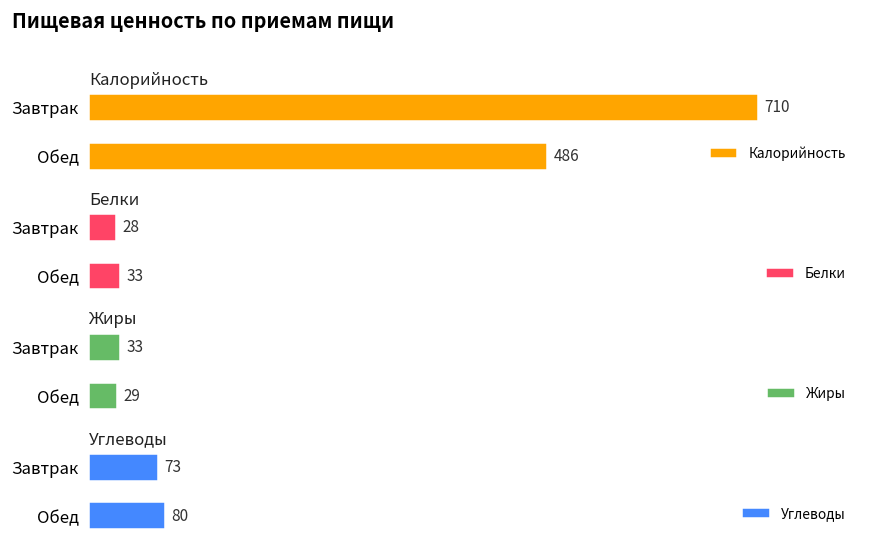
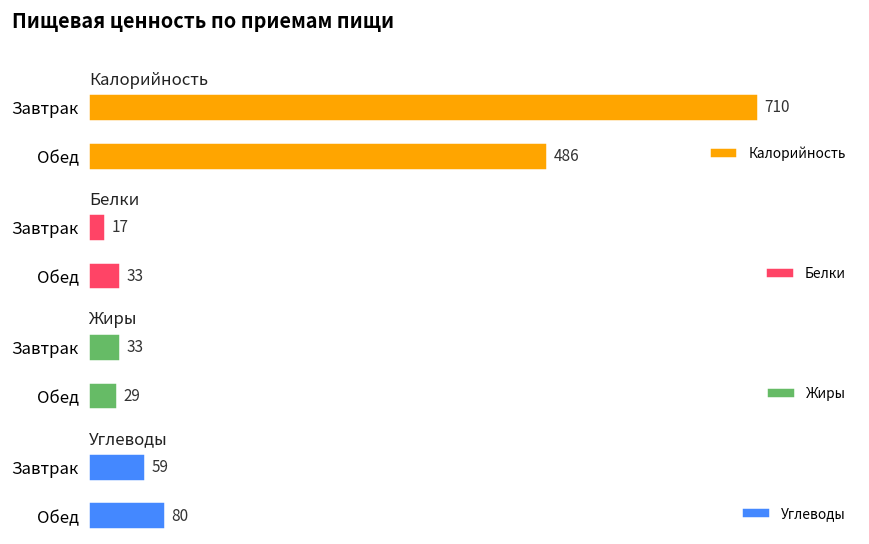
  {
    "Калорийность": {
      "Завтрак": 710,
      "Обед": 486
    },
    "Белки": {
-     "Завтрак": 28,
+     "Завтрак": 17,
      "Обед": 33
    },
    "Жиры": {
      "Завтрак": 33,
      "Обед": 29
    },
    "Углеводы": {
-     "Завтрак": 73,
+     "Завтрак": 59,
      "Обед": 80
    }
  }
